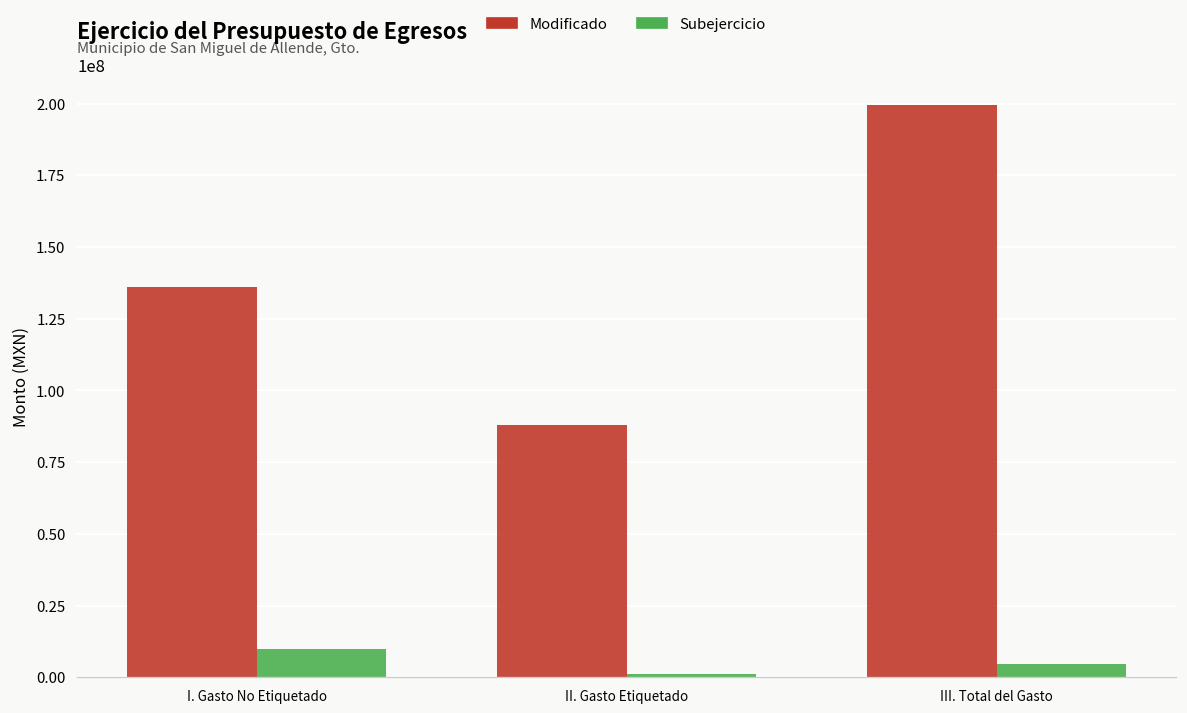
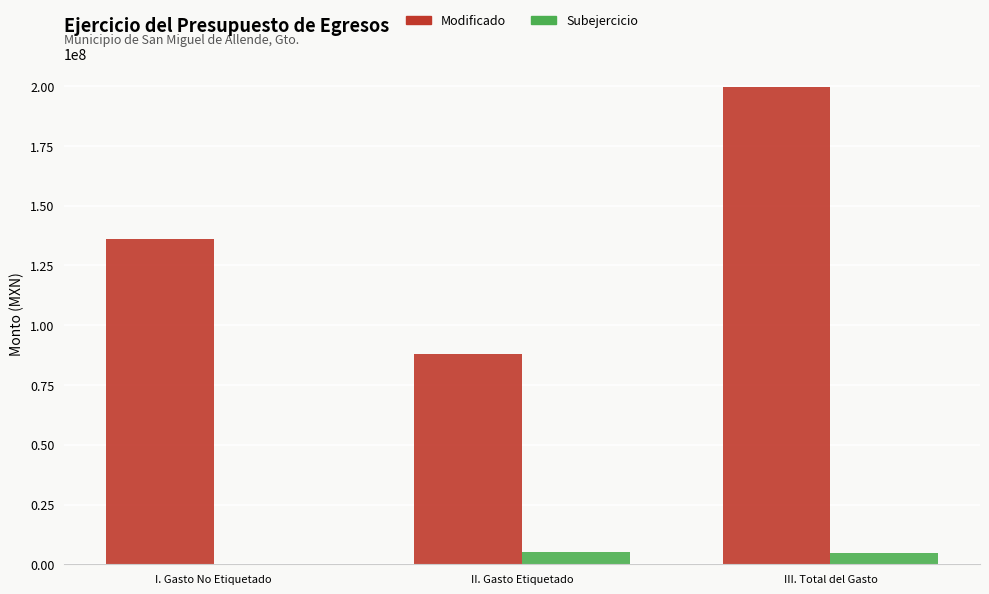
  {
    "Modificado": {
      "I. Gasto No Etiquetado": 136000000,
      "II. Gasto Etiquetado": 88000000,
      "III. Total del Gasto": 200000000
    },
    "Subejercicio": {
-     "I. Gasto No Etiquetado": 10000000,
-     "II. Gasto Etiquetado": 1000000,
+     "I. Gasto No Etiquetado": 0,
+     "II. Gasto Etiquetado": 5000000,
      "III. Total del Gasto": 5000000
    }
  }
